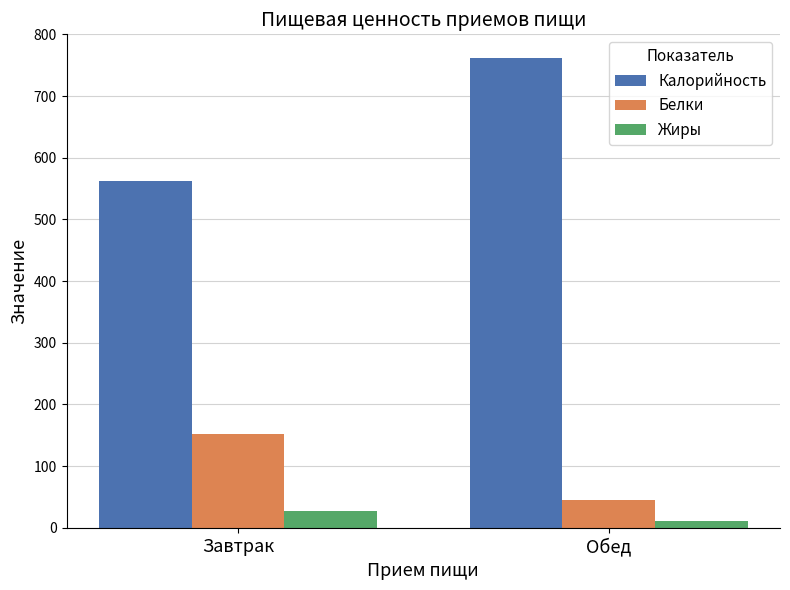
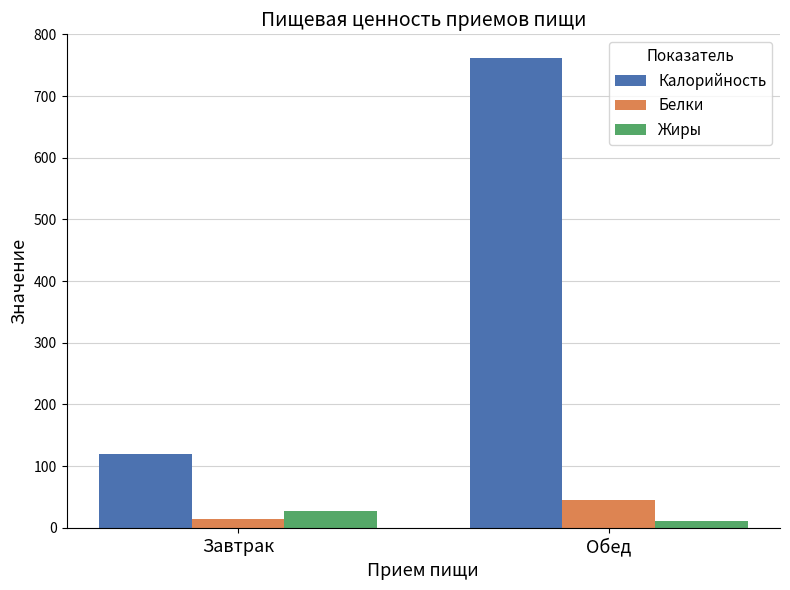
  {
    "Калорийность": {
-     "Завтрак": 560,
+     "Завтрак": 120,
      "Обед": 760
    },
    "Белки": {
-     "Завтрак": 150,
+     "Завтрак": 20,
      "Обед": 50
    },
    "Жиры": {
      "Завтрак": 30,
      "Обед": 10
    }
  }
